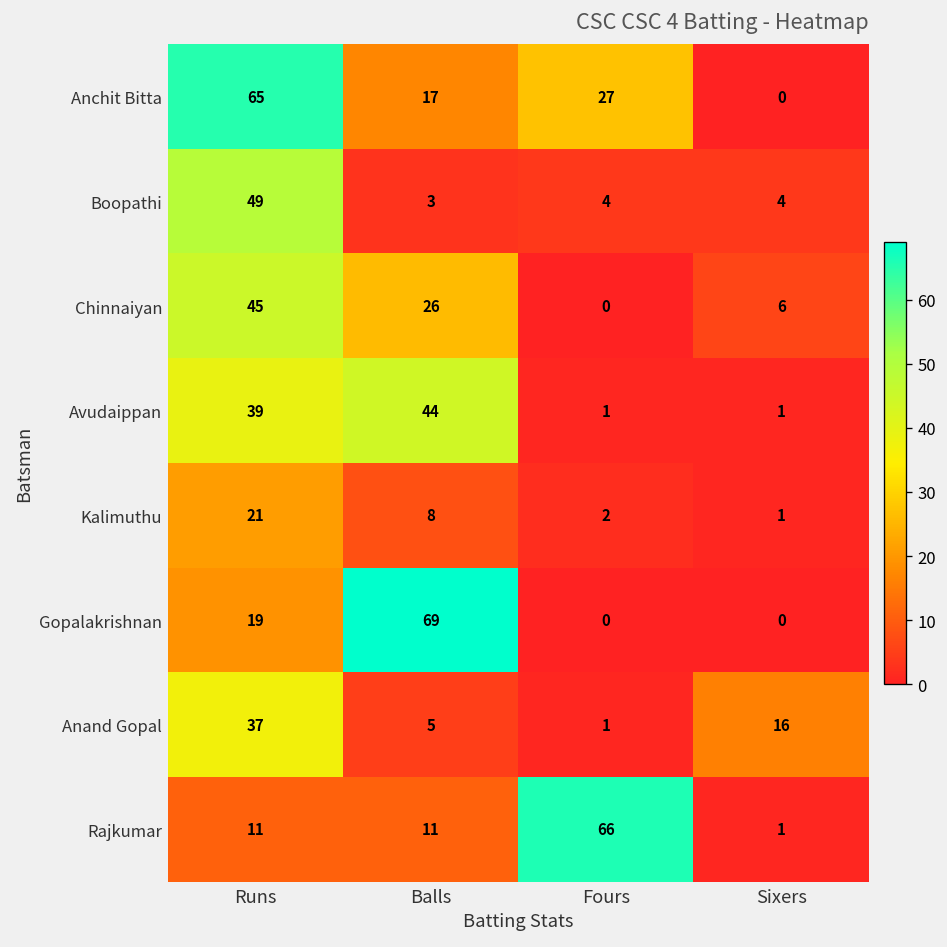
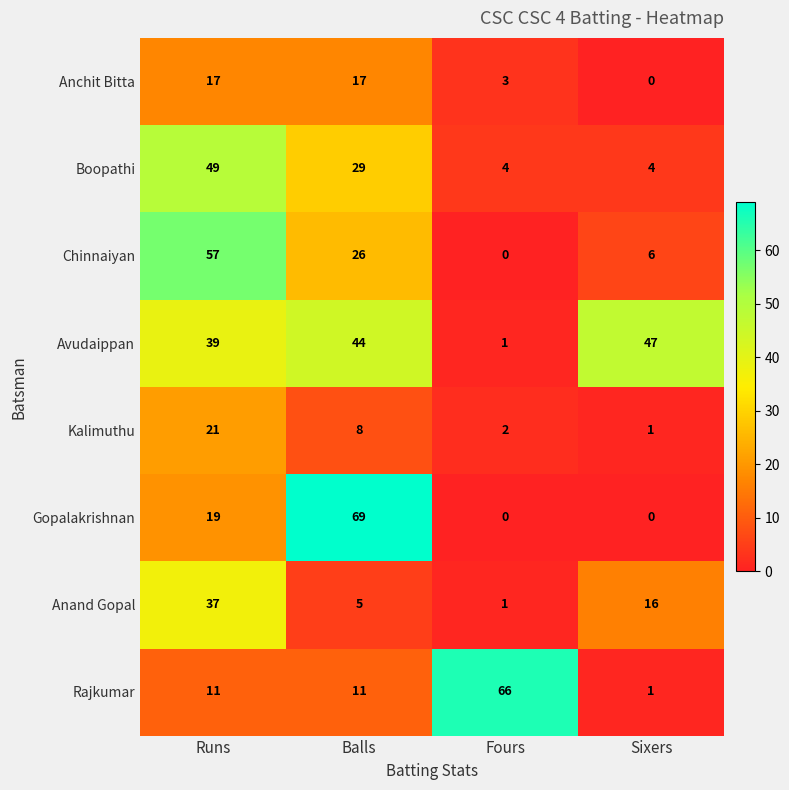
  {
    "Anchit Bitta": {
-     "Runs": 65,
+     "Runs": 17,
      "Balls": 17,
-     "Fours": 27,
+     "Fours": 3,
      "Sixers": 0
    },
    "Boopathi": {
      "Runs": 49,
-     "Balls": 3,
+     "Balls": 29,
      "Fours": 4,
      "Sixers": 4
    },
    "Chinnaiyan": {
-     "Runs": 45,
+     "Runs": 57,
      "Balls": 26,
      "Fours": 0,
      "Sixers": 6
    },
    "Avudaippan": {
      "Runs": 39,
      "Balls": 44,
      "Fours": 1,
-     "Sixers": 1
+     "Sixers": 47
    },
    "Kalimuthu": {
      "Runs": 21,
      "Balls": 8,
      "Fours": 2,
      "Sixers": 1
    },
    "Gopalakrishnan": {
      "Runs": 19,
      "Balls": 69,
      "Fours": 0,
      "Sixers": 0
    },
    "Anand Gopal": {
      "Runs": 37,
      "Balls": 5,
      "Fours": 1,
      "Sixers": 16
    },
    "Rajkumar": {
      "Runs": 11,
      "Balls": 11,
      "Fours": 66,
      "Sixers": 1
    }
  }
